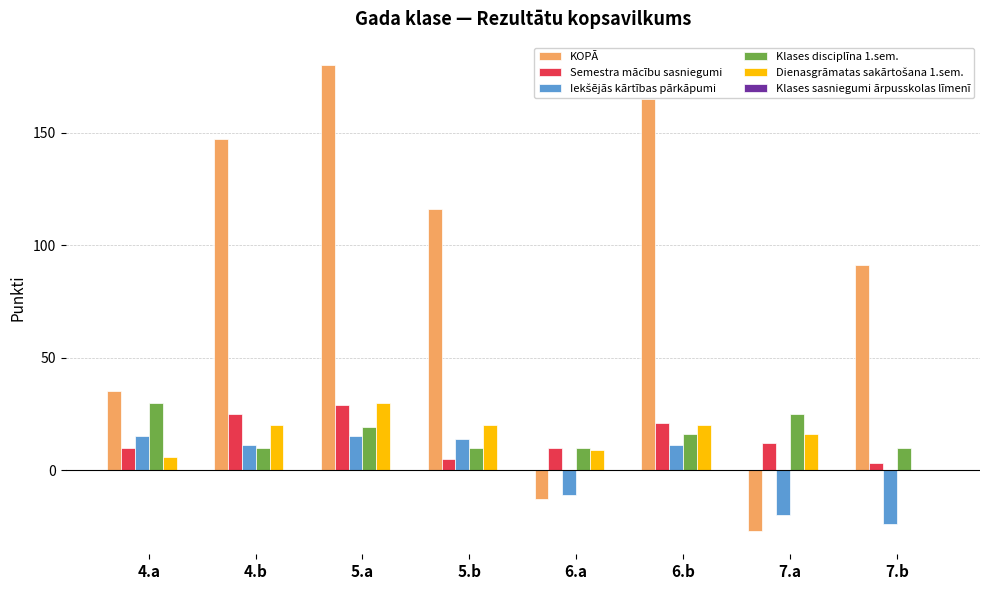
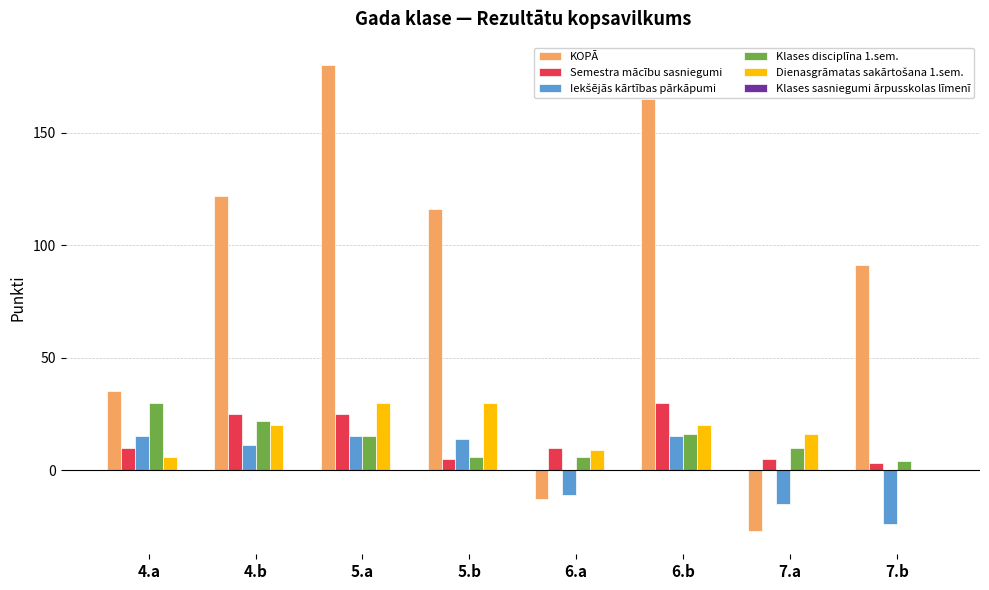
  {
    "KOPĀ": {
      "4.a": 35,
-     "4.b": 147,
+     "4.b": 122,
      "5.a": 180,
      "5.b": 116,
      "6.a": -13,
      "6.b": 165,
      "7.a": -27,
      "7.b": 91
    },
    "Semestra mācību sasniegumi": {
      "4.a": 10,
      "4.b": 25,
-     "5.a": 29,
+     "5.a": 25,
      "5.b": 5,
      "6.a": 10,
-     "6.b": 21,
-     "7.a": 12,
+     "6.b": 30,
+     "7.a": 5,
      "7.b": 3
    },
    "Iekšējās kārtības pārkāpumi": {
      "4.a": 15,
      "4.b": 11,
      "5.a": 15,
      "5.b": 14,
      "6.a": -11,
-     "6.b": 11,
-     "7.a": -20,
+     "6.b": 15,
+     "7.a": -15,
      "7.b": -24
    },
    "Klases disciplīna 1.sem.": {
      "4.a": 30,
-     "4.b": 10,
-     "5.a": 19,
-     "5.b": 10,
-     "6.a": 10,
+     "4.b": 22,
+     "5.a": 15,
+     "5.b": 6,
+     "6.a": 6,
      "6.b": 16,
-     "7.a": 25,
-     "7.b": 10
+     "7.a": 10,
+     "7.b": 4
    },
    "Dienasgrāmatas sakārtošana 1.sem.": {
      "4.a": 6,
      "4.b": 20,
      "5.a": 30,
-     "5.b": 20,
+     "5.b": 30,
      "6.a": 9,
      "6.b": 20,
      "7.a": 16,
      "7.b": 0
    },
    "Klases sasniegumi ārpusskolas līmenī": {
      "4.a": 0,
      "4.b": 0,
      "5.a": 0,
      "5.b": 0,
      "6.a": 0,
      "6.b": 0,
      "7.a": 0,
      "7.b": 0
    }
  }
